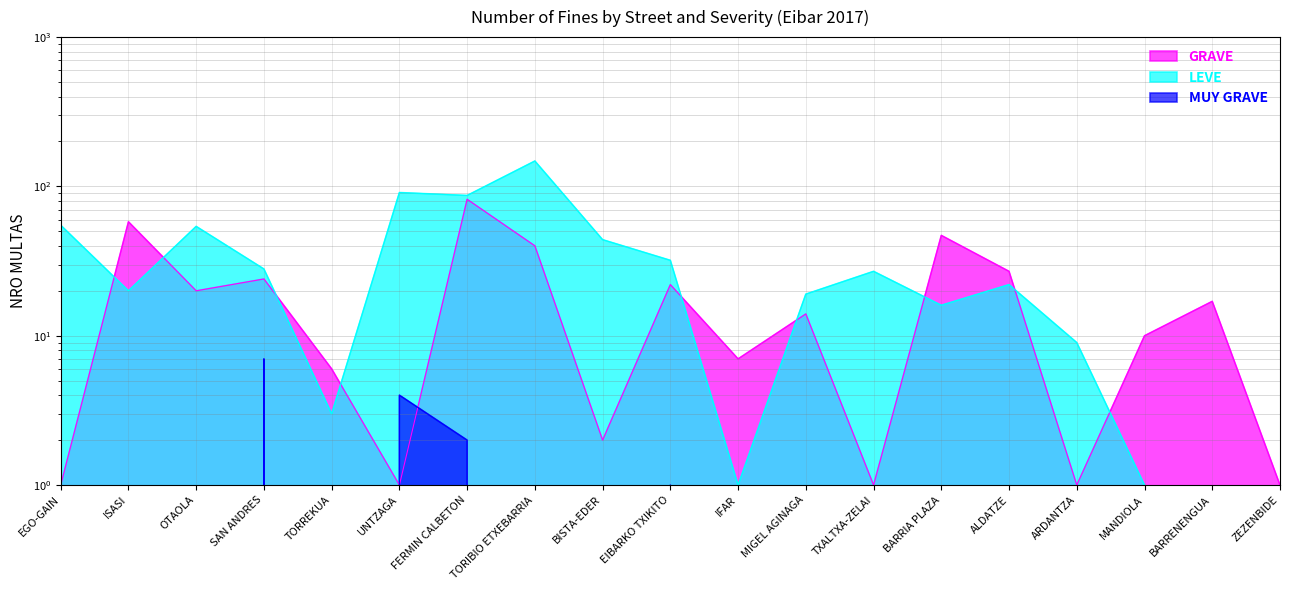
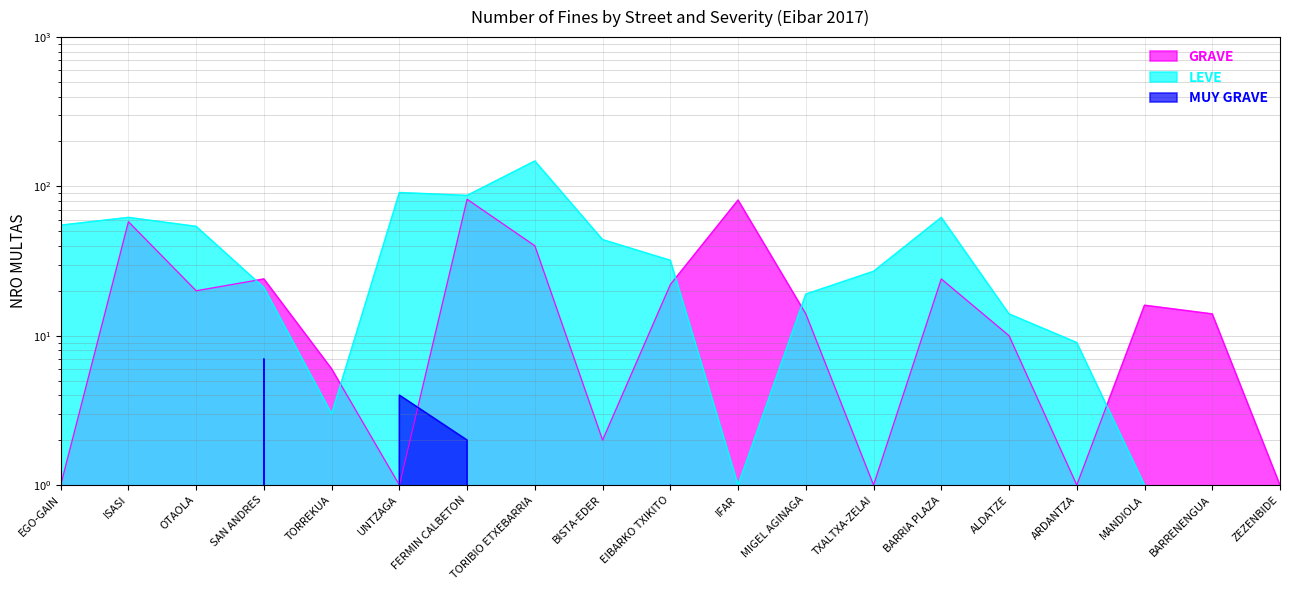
  {
    "GRAVE": {
      "EGO-GAIN": 1,
      "ISASI": 58,
      "OTAOLA": 20,
      "SAN ANDRES": 24,
      "TORREKUA": 6,
      "UNTZAGA": 1,
      "FERMIN CALBETON": 80,
      "TORIBIO ETXEBARRIA": 40,
      "BISTA-EDER": 2,
      "EIBARKO TXIKITO": 22,
-     "IFAR": 7,
+     "IFAR": 80,
      "MIGEL AGINAGA": 14,
      "TXALTXA-ZELAI": 1,
-     "BARRIA PLAZA": 47,
-     "ALDATZE": 27,
+     "BARRIA PLAZA": 24,
+     "ALDATZE": 10,
      "ARDANTZA": 1,
-     "MANDIOLA": 10,
-     "BARRENENGUA": 17,
+     "MANDIOLA": 16,
+     "BARRENENGUA": 14,
      "ZEZENBIDE": 1
    },
    "LEVE": {
      "EGO-GAIN": 55,
-     "ISASI": 20,
+     "ISASI": 62,
      "OTAOLA": 54,
-     "SAN ANDRES": 28,
+     "SAN ANDRES": 21,
      "TORREKUA": 3,
      "UNTZAGA": 90,
      "FERMIN CALBETON": 90,
      "TORIBIO ETXEBARRIA": 150,
      "BISTA-EDER": 44,
      "EIBARKO TXIKITO": 32,
      "IFAR": 1,
      "MIGEL AGINAGA": 19,
      "TXALTXA-ZELAI": 27,
-     "BARRIA PLAZA": 16,
-     "ALDATZE": 22,
+     "BARRIA PLAZA": 62,
+     "ALDATZE": 14,
      "ARDANTZA": 9,
      "MANDIOLA": 1
    },
    "MUY GRAVE": {
      "EGO-GAIN": 4,
      "SAN ANDRES": 7,
      "UNTZAGA": 4,
      "FERMIN CALBETON": 2,
      "EIBARKO TXIKITO": 1
    }
  }
